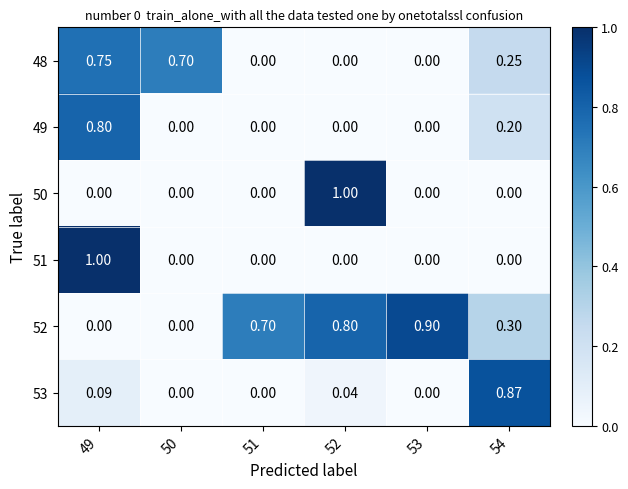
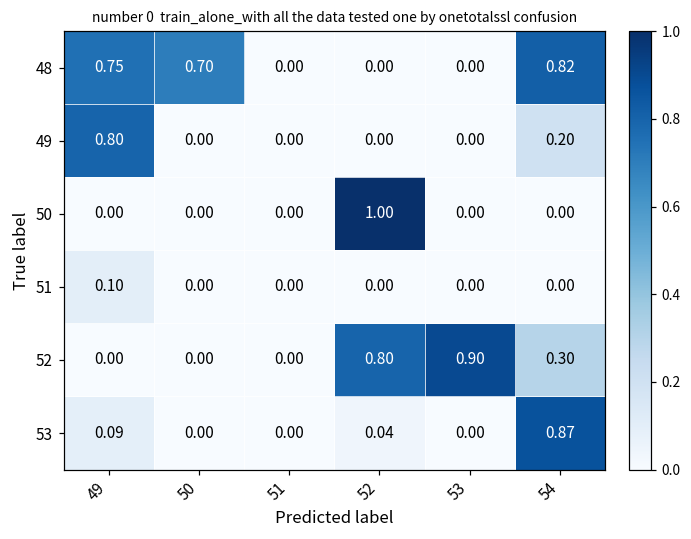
  {
    "48": {
      "49": 0.75,
      "50": 0.70,
      "51": 0.00,
      "52": 0.00,
      "53": 0.00,
-     "54": 0.25
+     "54": 0.82
    },
    "49": {
      "49": 0.80,
      "50": 0.00,
      "51": 0.00,
      "52": 0.00,
      "53": 0.00,
      "54": 0.20
    },
    "50": {
      "49": 0.00,
      "50": 0.00,
      "51": 0.00,
      "52": 1.00,
      "53": 0.00,
      "54": 0.00
    },
    "51": {
-     "49": 1.00,
+     "49": 0.10,
      "50": 0.00,
      "51": 0.00,
      "52": 0.00,
      "53": 0.00,
      "54": 0.00
    },
    "52": {
      "49": 0.00,
      "50": 0.00,
-     "51": 0.70,
+     "51": 0.00,
      "52": 0.80,
      "53": 0.90,
      "54": 0.30
    },
    "53": {
      "49": 0.09,
      "50": 0.00,
      "51": 0.00,
      "52": 0.04,
      "53": 0.00,
      "54": 0.87
    }
  }
